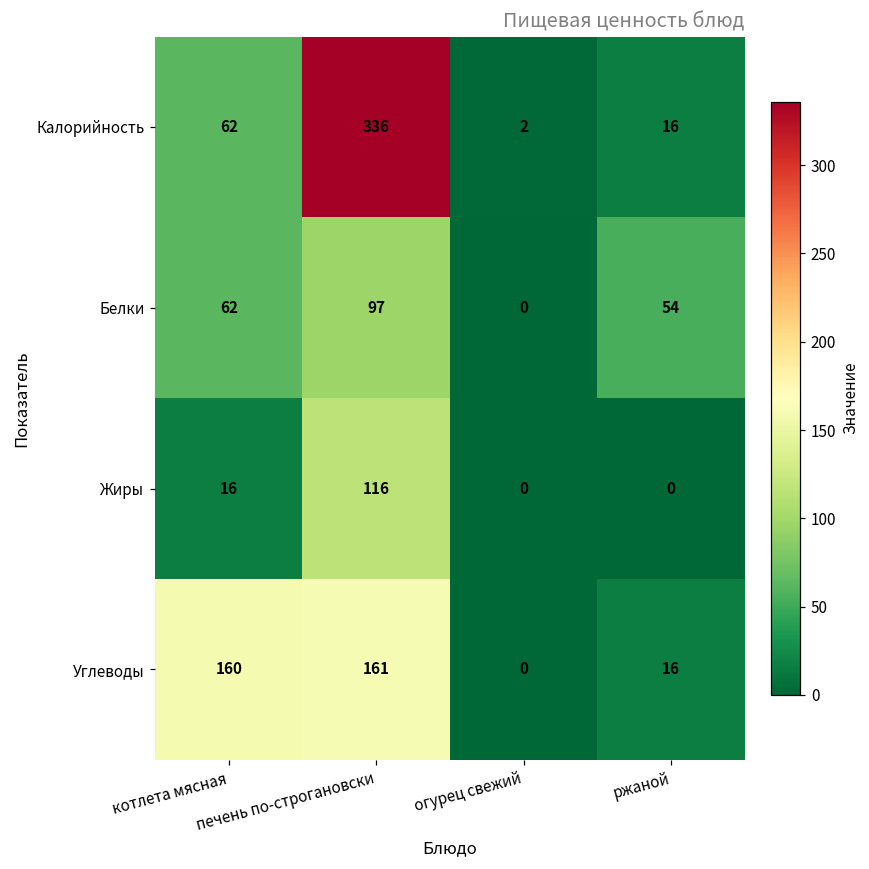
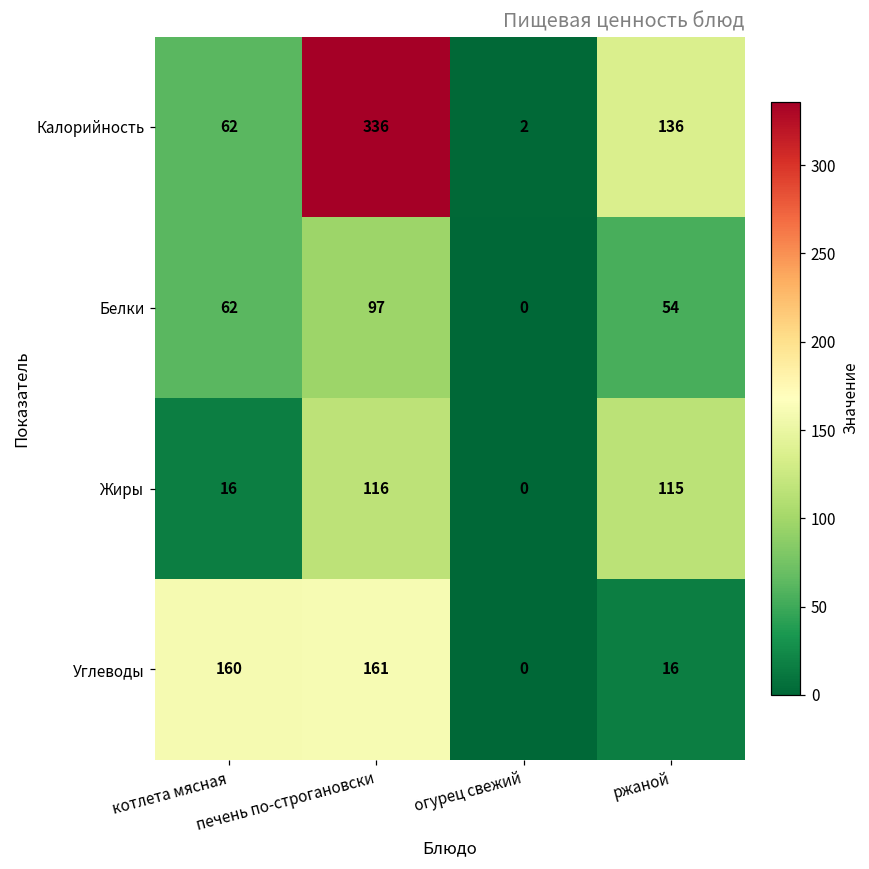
  {
    "Калорийность": {
      "котлета мясная": 62,
      "печень по-строгановски": 336,
      "огурец свежий": 2,
-     "ржаной": 16
+     "ржаной": 136
    },
    "Белки": {
      "котлета мясная": 62,
      "печень по-строгановски": 97,
      "огурец свежий": 0,
      "ржаной": 54
    },
    "Жиры": {
      "котлета мясная": 16,
      "печень по-строгановски": 116,
      "огурец свежий": 0,
-     "ржаной": 0
+     "ржаной": 115
    },
    "Углеводы": {
      "котлета мясная": 160,
      "печень по-строгановски": 161,
      "огурец свежий": 0,
      "ржаной": 16
    }
  }
